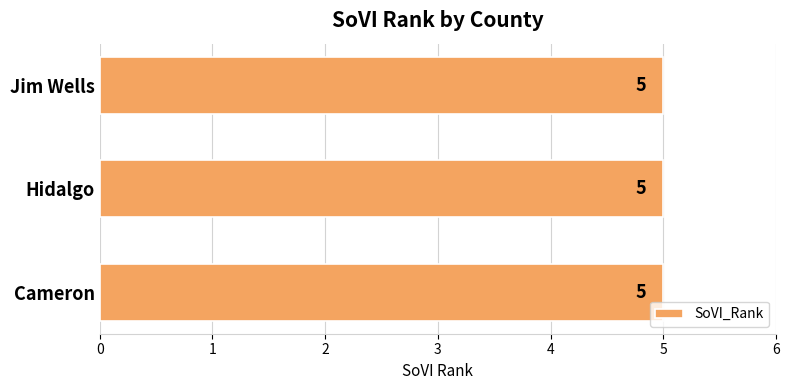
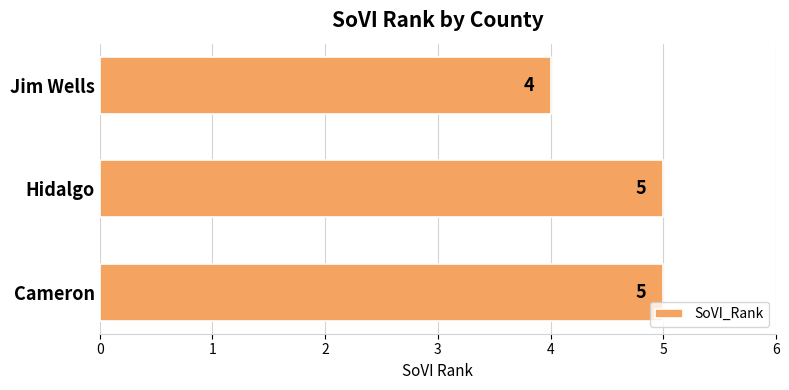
  {
-   "Jim Wells": 5,
+   "Jim Wells": 4,
    "Hidalgo": 5,
    "Cameron": 5
  }
